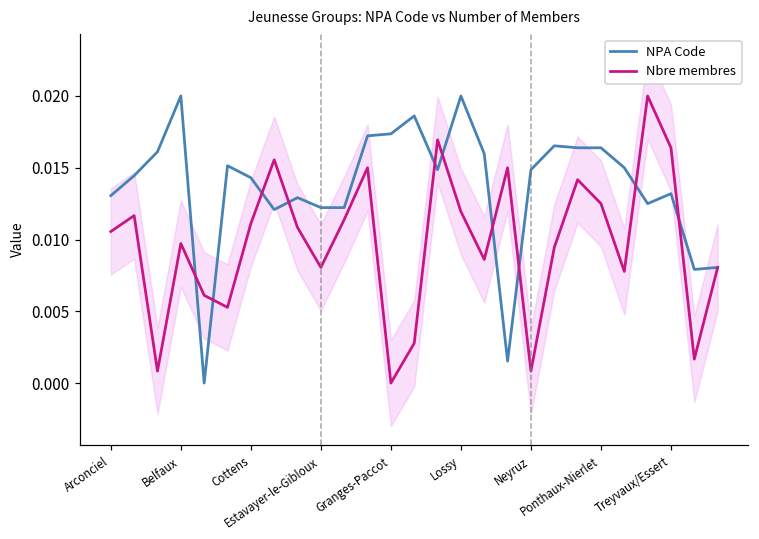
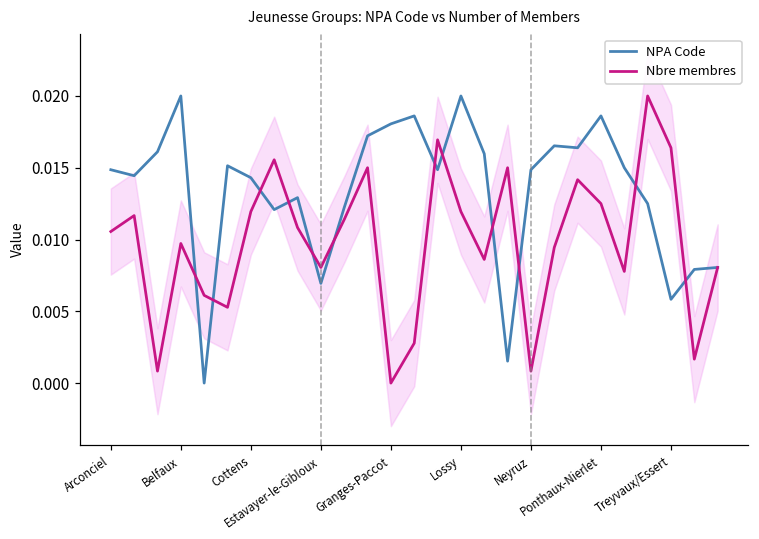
  {
    "NPA Code": {
-     "Arconciel": 0.0131,
+     "Arconciel": 0.0149,
      "Belfaux": 0.0200,
      "Cottens": 0.0143,
-     "Estavayer-le-Gibloux": 0.0122,
-     "Granges-Paccot": 0.0174,
+     "Estavayer-le-Gibloux": 0.0069,
+     "Granges-Paccot": 0.0181,
      "Lossy": 0.0200,
      "Neyruz": 0.0149,
-     "Ponthaux-Nierlet": 0.0164,
-     "Treyvaux/Essert": 0.0132
+     "Ponthaux-Nierlet": 0.0186,
+     "Treyvaux/Essert": 0.0058
    },
    "Nbre membres": {
      "Arconciel": 0.0106,
      "Belfaux": 0.0097,
-     "Cottens": 0.0111,
+     "Cottens": 0.0119,
      "Estavayer-le-Gibloux": 0.0081,
      "Granges-Paccot": 0.0000,
      "Lossy": 0.0119,
      "Neyruz": 0.0008,
      "Ponthaux-Nierlet": 0.0125,
      "Treyvaux/Essert": 0.0164
    }
  }
